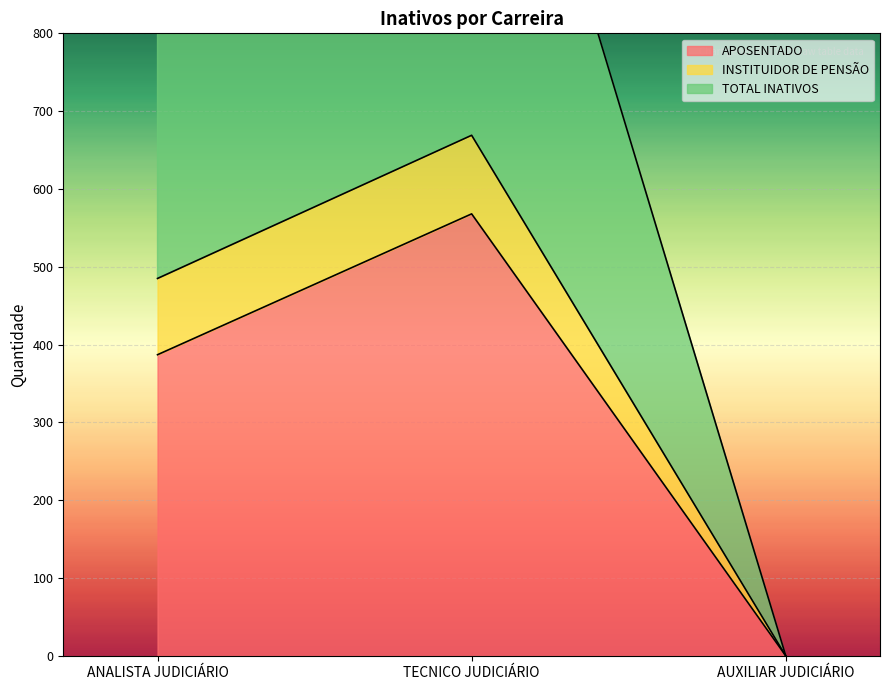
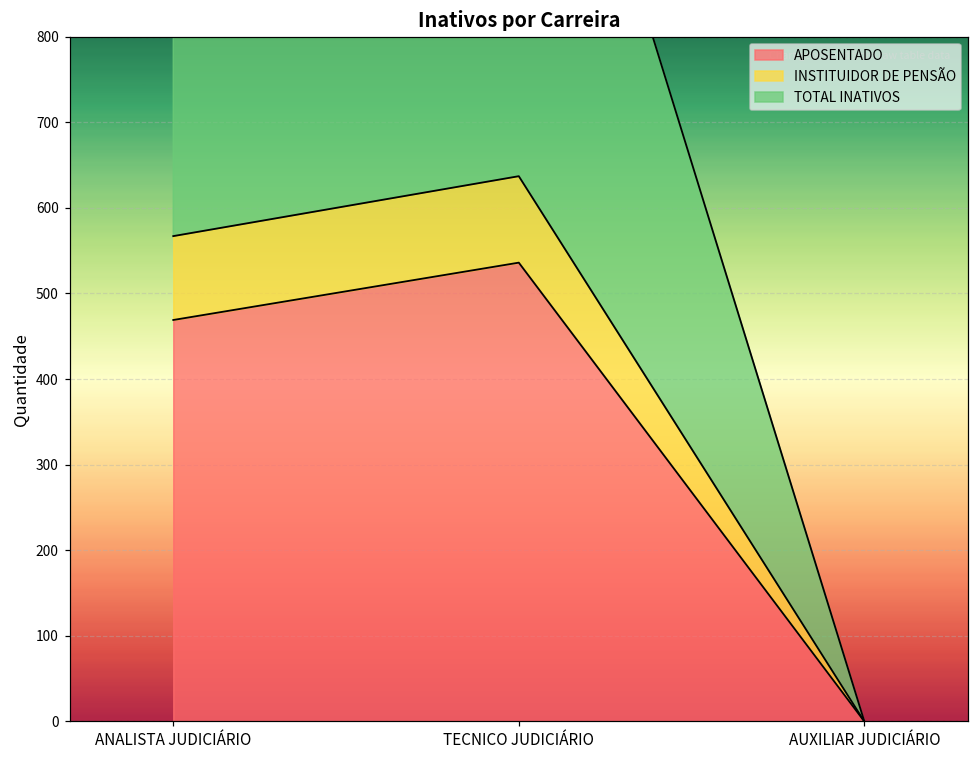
  {
    "APOSENTADO": {
-     "ANALISTA JUDICIÁRIO": 390,
-     "TECNICO JUDICIÁRIO": 570
+     "ANALISTA JUDICIÁRIO": 470,
+     "TECNICO JUDICIÁRIO": 540
    },
    "INSTITUIDOR DE PENSÃO": {
      "ANALISTA JUDICIÁRIO": 100,
      "TECNICO JUDICIÁRIO": 100
    }
  }
